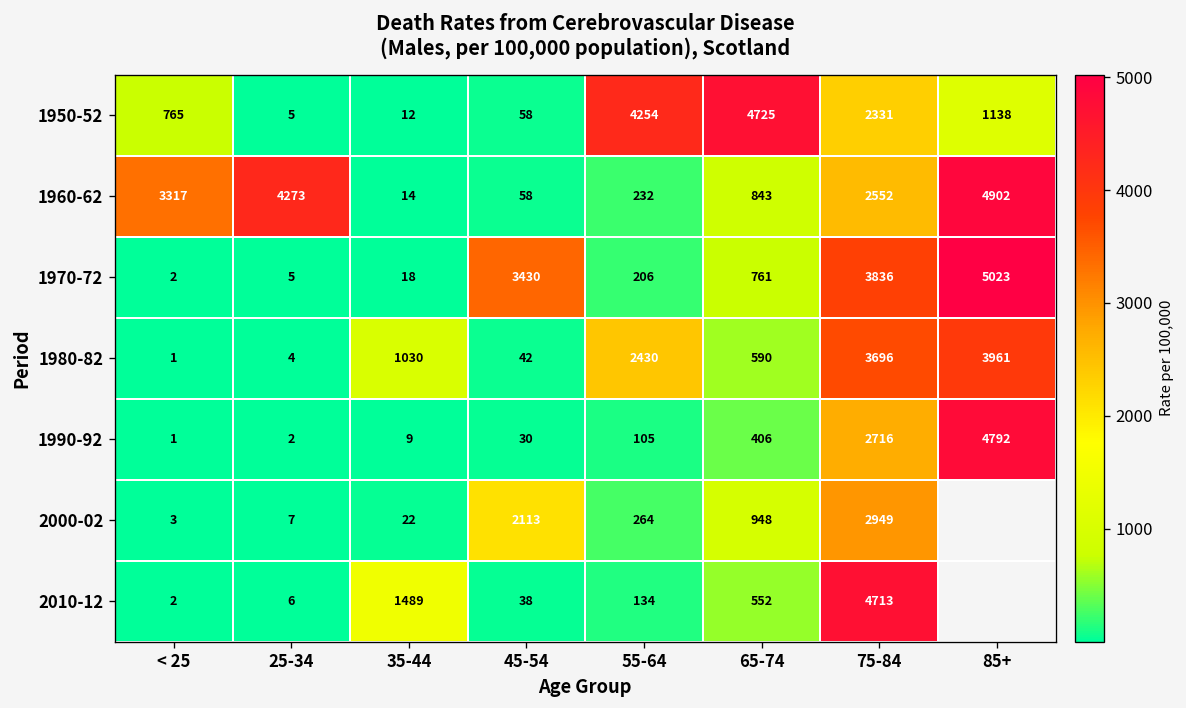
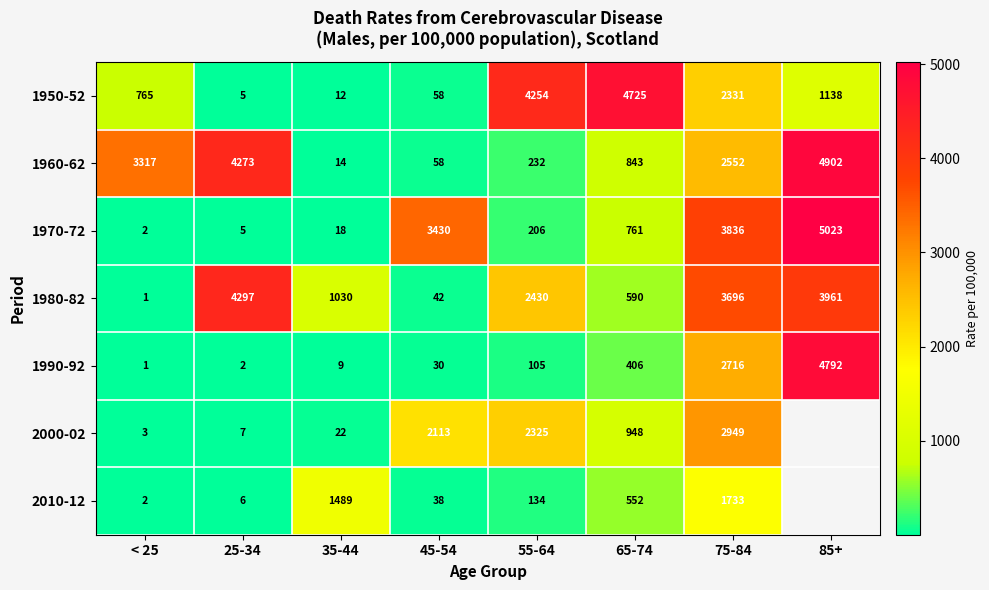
  {
    "1950-52": {
      "< 25": 765,
      "25-34": 5,
      "35-44": 12,
      "45-54": 58,
      "55-64": 4254,
      "65-74": 4725,
      "75-84": 2331,
      "85+": 1138
    },
    "1960-62": {
      "< 25": 3317,
      "25-34": 4273,
      "35-44": 14,
      "45-54": 58,
      "55-64": 232,
      "65-74": 843,
      "75-84": 2552,
      "85+": 4902
    },
    "1970-72": {
      "< 25": 2,
      "25-34": 5,
      "35-44": 18,
      "45-54": 3430,
      "55-64": 206,
      "65-74": 761,
      "75-84": 3836,
      "85+": 5023
    },
    "1980-82": {
      "< 25": 1,
-     "25-34": 4,
+     "25-34": 4297,
      "35-44": 1030,
      "45-54": 42,
      "55-64": 2430,
      "65-74": 590,
      "75-84": 3696,
      "85+": 3961
    },
    "1990-92": {
      "< 25": 1,
      "25-34": 2,
      "35-44": 9,
      "45-54": 30,
      "55-64": 105,
      "65-74": 406,
      "75-84": 2716,
      "85+": 4792
    },
    "2000-02": {
      "< 25": 3,
      "25-34": 7,
      "35-44": 22,
      "45-54": 2113,
-     "55-64": 264,
+     "55-64": 2325,
      "65-74": 948,
      "75-84": 2949
    },
    "2010-12": {
      "< 25": 2,
      "25-34": 6,
      "35-44": 1489,
      "45-54": 38,
      "55-64": 134,
      "65-74": 552,
-     "75-84": 4713
+     "75-84": 1733
    }
  }
